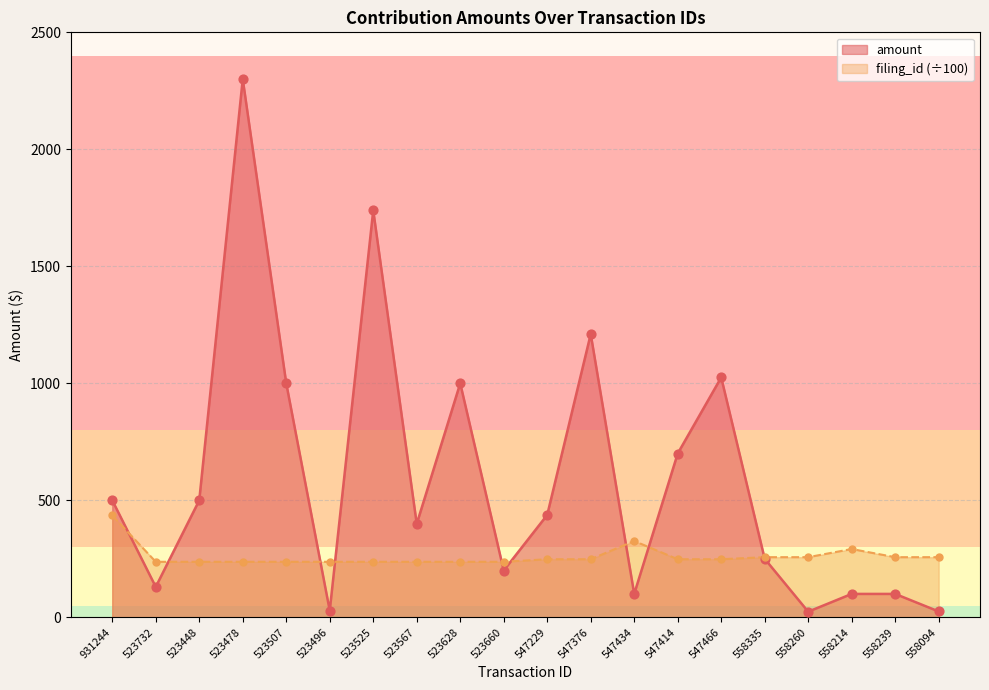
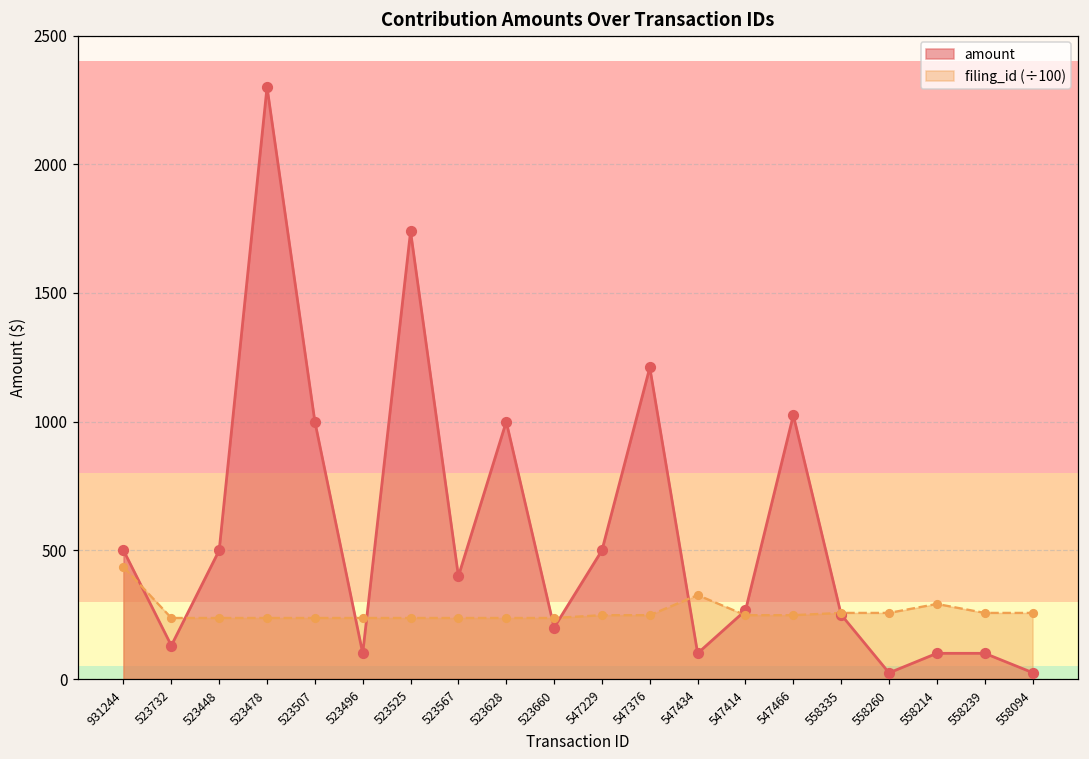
  {
    "amount": {
      "931244": 500,
      "523732": 130,
      "523448": 500,
      "523478": 2300,
      "523507": 1000,
-     "523496": 30,
+     "523496": 100,
      "523525": 1740,
      "523567": 400,
      "523628": 1000,
      "523660": 200,
-     "547229": 440,
+     "547229": 500,
      "547376": 1210,
      "547434": 100,
-     "547414": 700,
+     "547414": 270,
      "547466": 1030,
      "558260": 20,
      "558214": 100,
      "558239": 100,
      "558094": 30
    },
    "filing_id (÷100)": {
      "931244": 440,
      "523732": 240,
      "523448": 240,
      "523478": 240,
      "523507": 240,
      "523496": 240,
      "523525": 240,
      "523567": 240,
      "523628": 240,
      "523660": 240,
      "547229": 250,
      "547376": 250,
      "547434": 330,
      "547414": 250,
      "547466": 250,
      "558260": 260,
      "558214": 290,
      "558239": 260,
      "558094": 260
    }
  }
